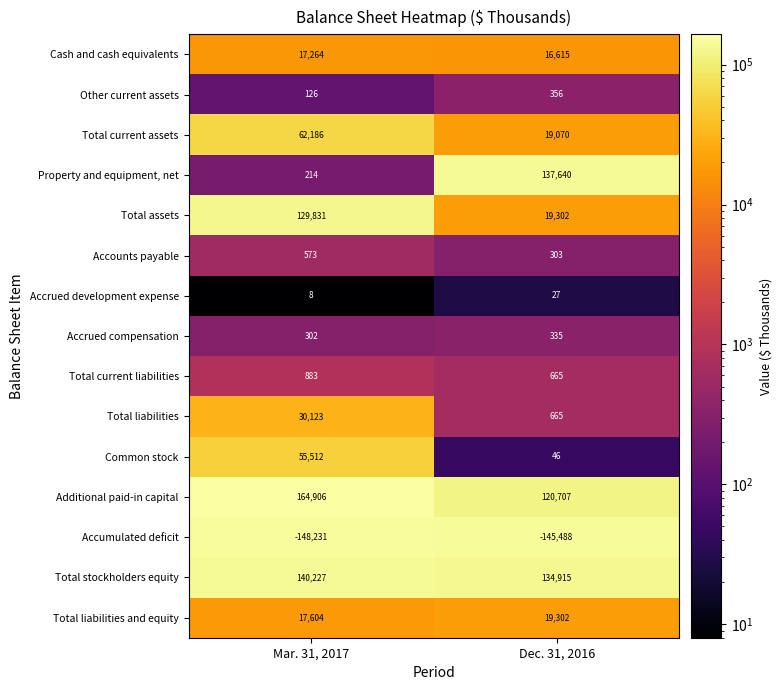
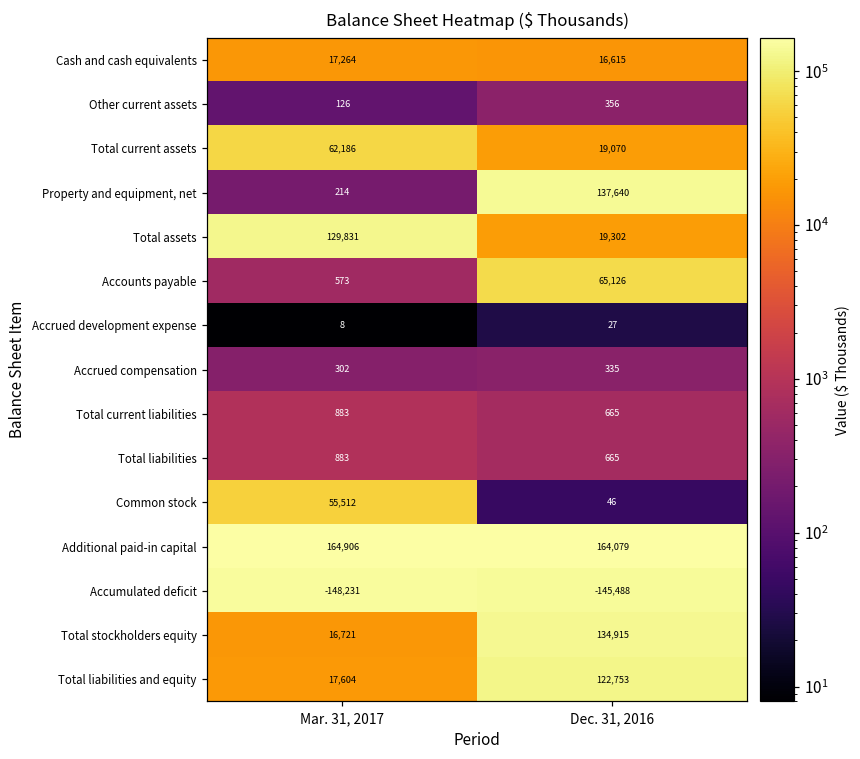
  {
    "Cash and cash equivalents": {
      "Mar. 31, 2017": "17,264",
      "Dec. 31, 2016": "16,615"
    },
    "Other current assets": {
      "Mar. 31, 2017": "126",
      "Dec. 31, 2016": "356"
    },
    "Total current assets": {
      "Mar. 31, 2017": "62,186",
      "Dec. 31, 2016": "19,070"
    },
    "Property and equipment, net": {
      "Mar. 31, 2017": "214",
      "Dec. 31, 2016": "137,640"
    },
    "Total assets": {
      "Mar. 31, 2017": "129,831",
      "Dec. 31, 2016": "19,302"
    },
    "Accounts payable": {
      "Mar. 31, 2017": "573",
-     "Dec. 31, 2016": "303"
+     "Dec. 31, 2016": "65,126"
    },
    "Accrued development expense": {
      "Mar. 31, 2017": "8",
      "Dec. 31, 2016": "27"
    },
    "Accrued compensation": {
      "Mar. 31, 2017": "302",
      "Dec. 31, 2016": "335"
    },
    "Total current liabilities": {
      "Mar. 31, 2017": "883",
      "Dec. 31, 2016": "665"
    },
    "Total liabilities": {
-     "Mar. 31, 2017": "30,123",
+     "Mar. 31, 2017": "883",
      "Dec. 31, 2016": "665"
    },
    "Common stock": {
      "Mar. 31, 2017": "55,512",
      "Dec. 31, 2016": "46"
    },
    "Additional paid-in capital": {
      "Mar. 31, 2017": "164,906",
-     "Dec. 31, 2016": "120,707"
+     "Dec. 31, 2016": "164,079"
    },
    "Accumulated deficit": {
      "Mar. 31, 2017": "-148,231",
      "Dec. 31, 2016": "-145,488"
    },
    "Total stockholders equity": {
-     "Mar. 31, 2017": "140,227",
+     "Mar. 31, 2017": "16,721",
      "Dec. 31, 2016": "134,915"
    },
    "Total liabilities and equity": {
      "Mar. 31, 2017": "17,604",
-     "Dec. 31, 2016": "19,302"
+     "Dec. 31, 2016": "122,753"
    }
  }
